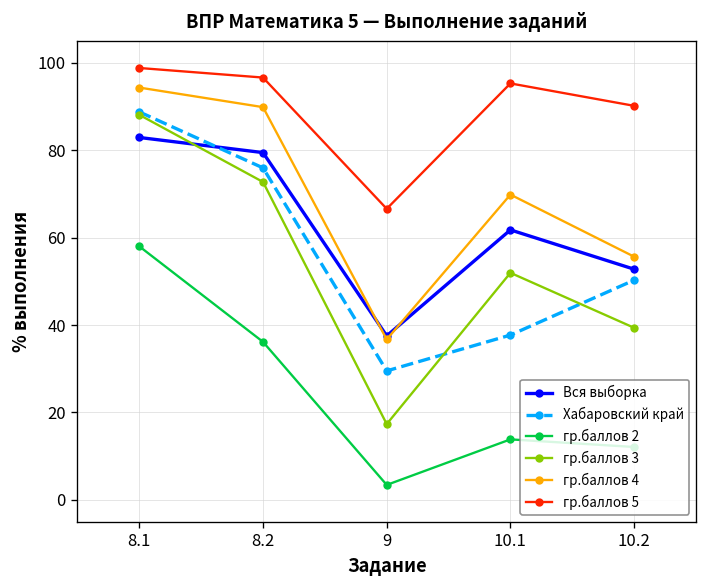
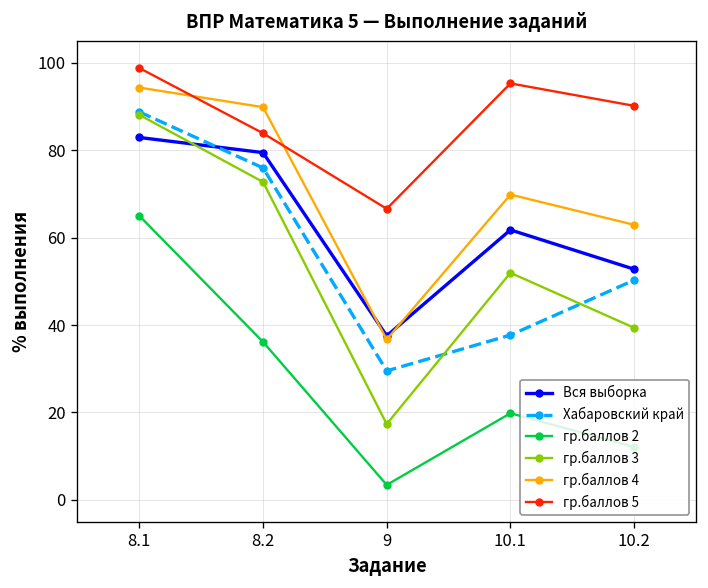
  {
    "Вся выборка": {
      "8.1": 83,
      "8.2": 79,
      "9": 38,
      "10.1": 62,
      "10.2": 53
    },
    "Хабаровский край": {
      "8.2": 76,
      "9": 30,
      "10.1": 38,
      "10.2": 50
    },
    "гр.баллов 2": {
-     "8.1": 58,
+     "8.1": 65,
      "8.2": 36,
      "9": 3,
-     "10.1": 14
+     "10.1": 20
    },
    "гр.баллов 3": {
      "8.2": 73,
      "9": 17,
      "10.1": 52,
      "10.2": 39
    },
    "гр.баллов 4": {
      "8.1": 94,
      "8.2": 90,
      "9": 37,
      "10.1": 70,
-     "10.2": 56
+     "10.2": 63
    },
    "гр.баллов 5": {
      "8.1": 99,
-     "8.2": 97,
+     "8.2": 84,
      "9": 67,
      "10.1": 95,
      "10.2": 90
    }
  }
